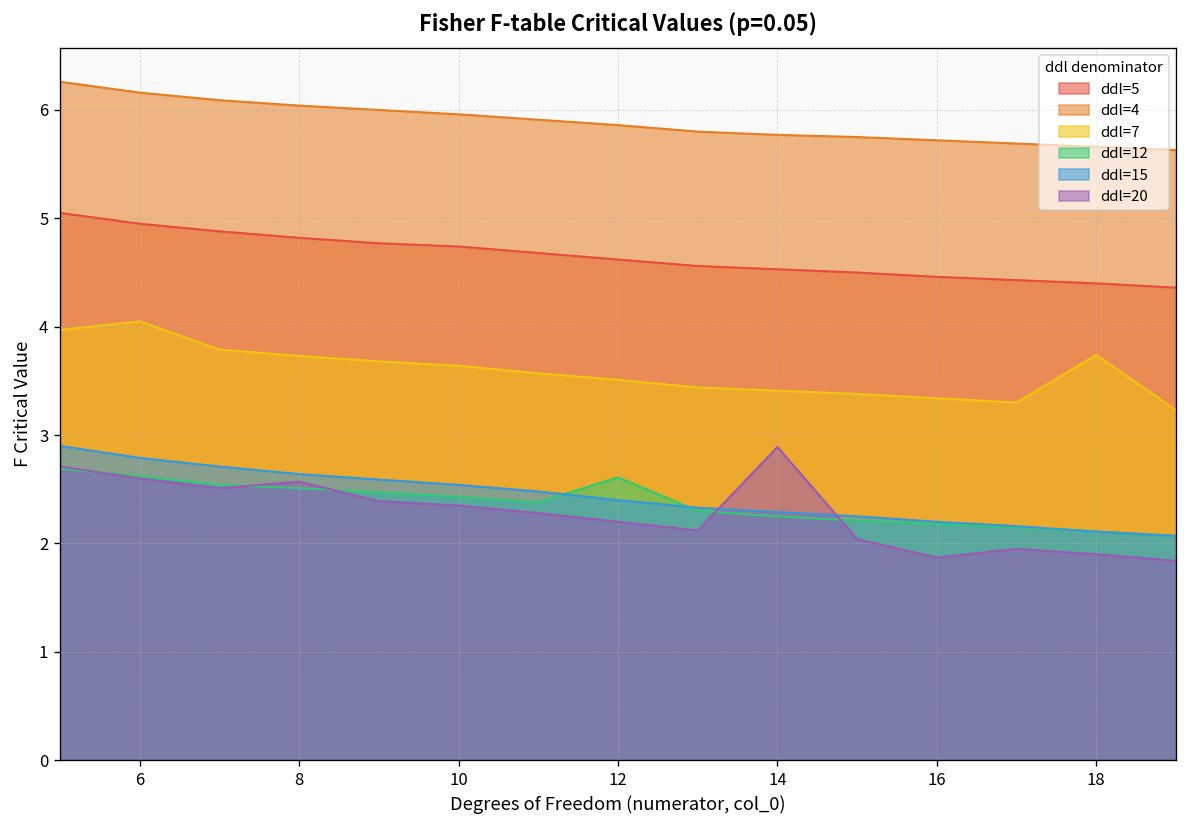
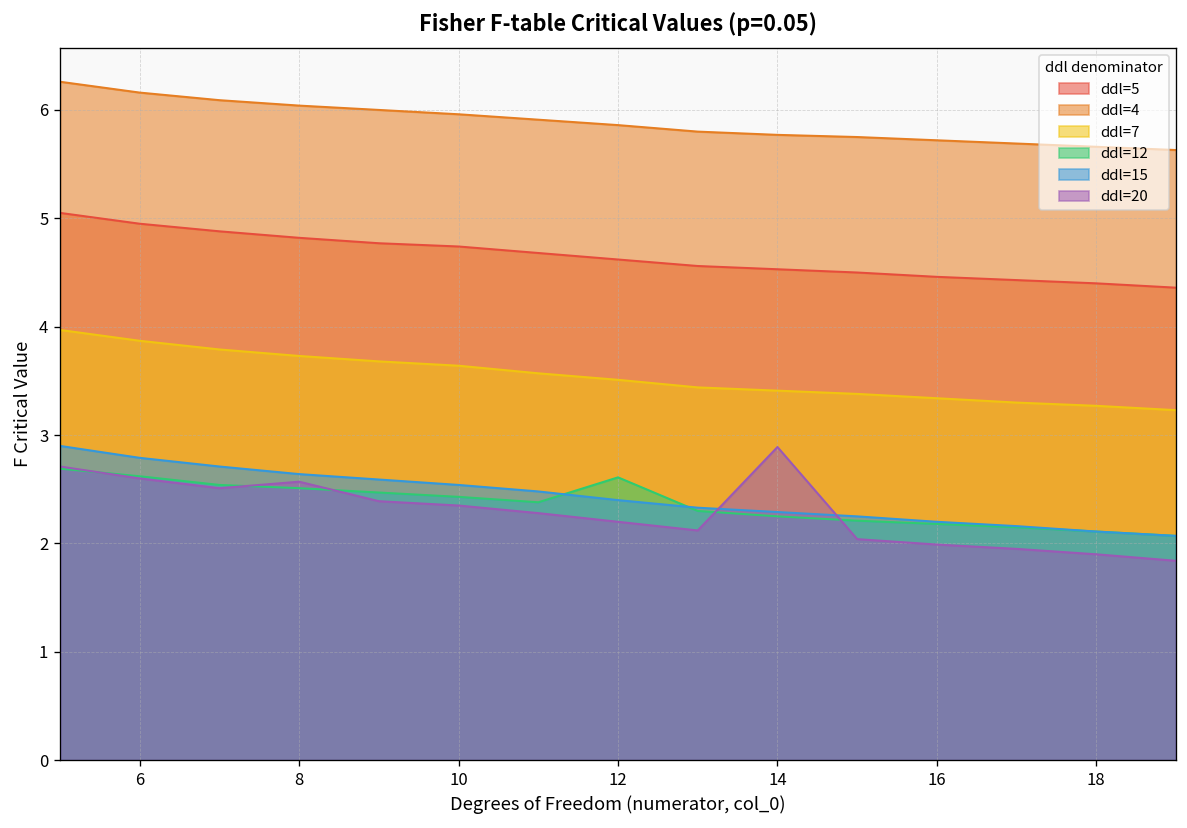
  {
    "ddl=7": {
-     "6": 4.1,
+     "6": 3.9,
      "8": 3.7,
      "10": 3.6,
      "12": 3.5,
      "14": 3.4,
      "16": 3.3,
-     "18": 3.7
+     "18": 3.3
    },
    "ddl=12": {
      "8": 2.5,
      "10": 2.4,
      "12": 2.6,
      "14": 2.3
    },
    "ddl=15": {
      "6": 2.8,
      "8": 2.6,
      "10": 2.5,
      "12": 2.4,
      "14": 2.3
    },
    "ddl=20": {
      "8": 2.6,
      "10": 2.4,
      "12": 2.2,
      "14": 2.9,
-     "16": 1.9,
+     "16": 2.0,
      "18": 1.9
    }
  }
